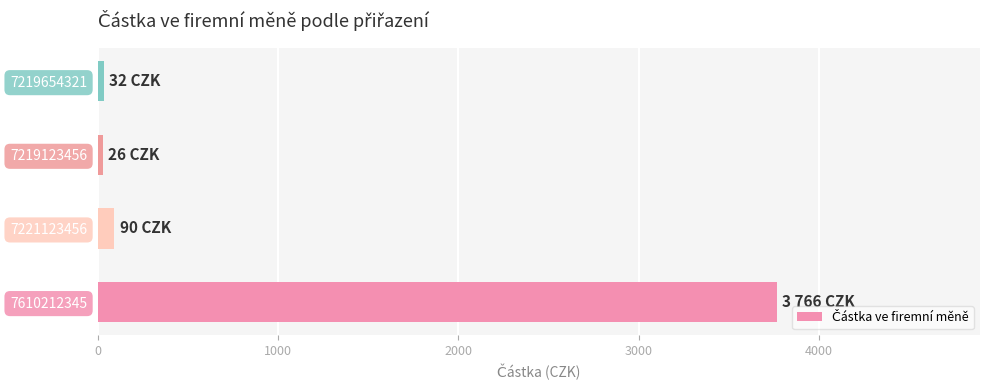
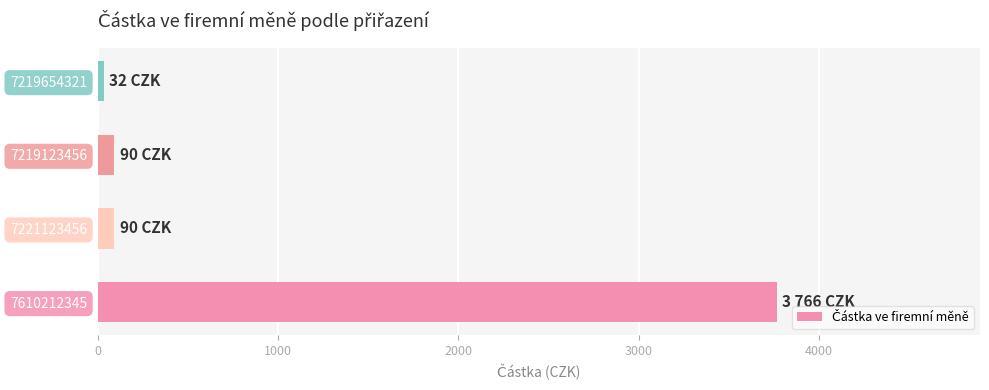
  {
    "7219654321": 32,
-   "7219123456": 26,
+   "7219123456": 90,
    "7221123456": 90
  }
